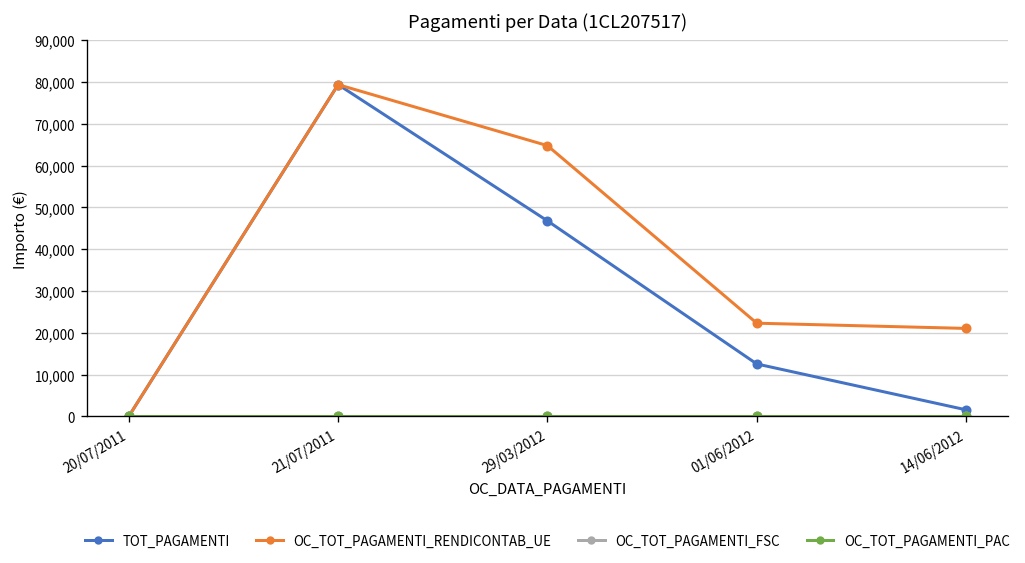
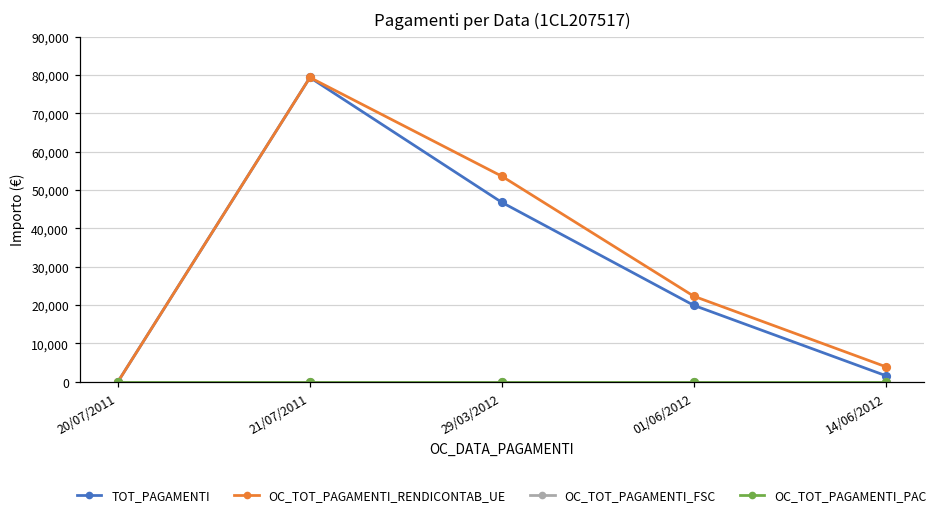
  {
    "TOT_PAGAMENTI": {
      "29/03/2012": "47,000",
-     "01/06/2012": "13,000",
+     "01/06/2012": "20,000",
      "14/06/2012": "2,000"
    },
    "OC_TOT_PAGAMENTI_RENDICONTAB_UE": {
-     "29/03/2012": "65,000",
+     "29/03/2012": "54,000",
      "01/06/2012": "22,000",
-     "14/06/2012": "21,000"
+     "14/06/2012": "4,000"
    },
    "OC_TOT_PAGAMENTI_PAC": {
      "21/07/2011": "0",
      "29/03/2012": "0",
      "01/06/2012": "0",
      "14/06/2012": "0"
    }
  }
